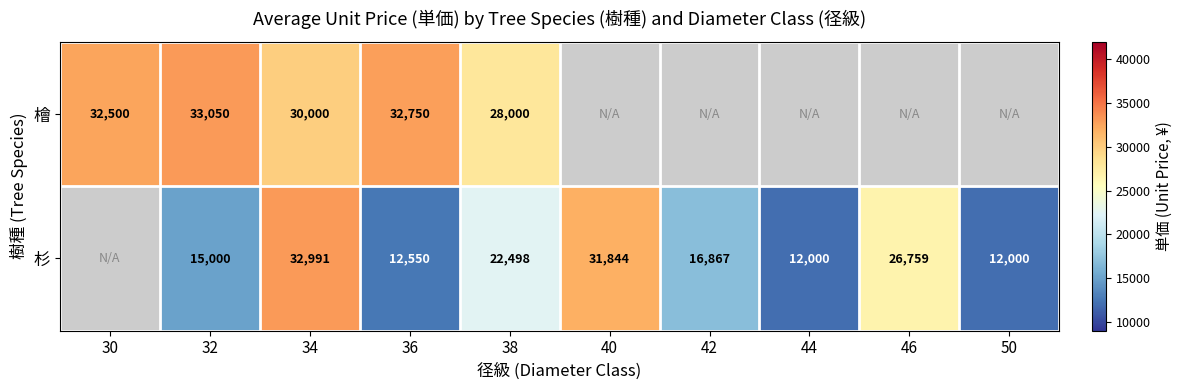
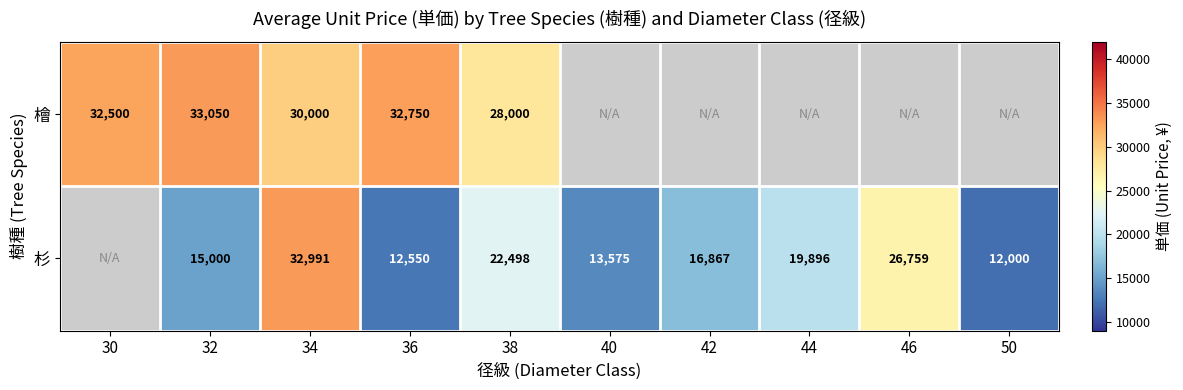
  {
    "檜": {
      "30": "32,500",
      "32": "33,050",
      "34": "30,000",
      "36": "32,750",
      "38": "28,000"
    },
    "杉": {
      "32": "15,000",
      "34": "32,991",
      "36": "12,550",
      "38": "22,498",
-     "40": "31,844",
+     "40": "13,575",
      "42": "16,867",
-     "44": "12,000",
+     "44": "19,896",
      "46": "26,759",
      "50": "12,000"
    }
  }
